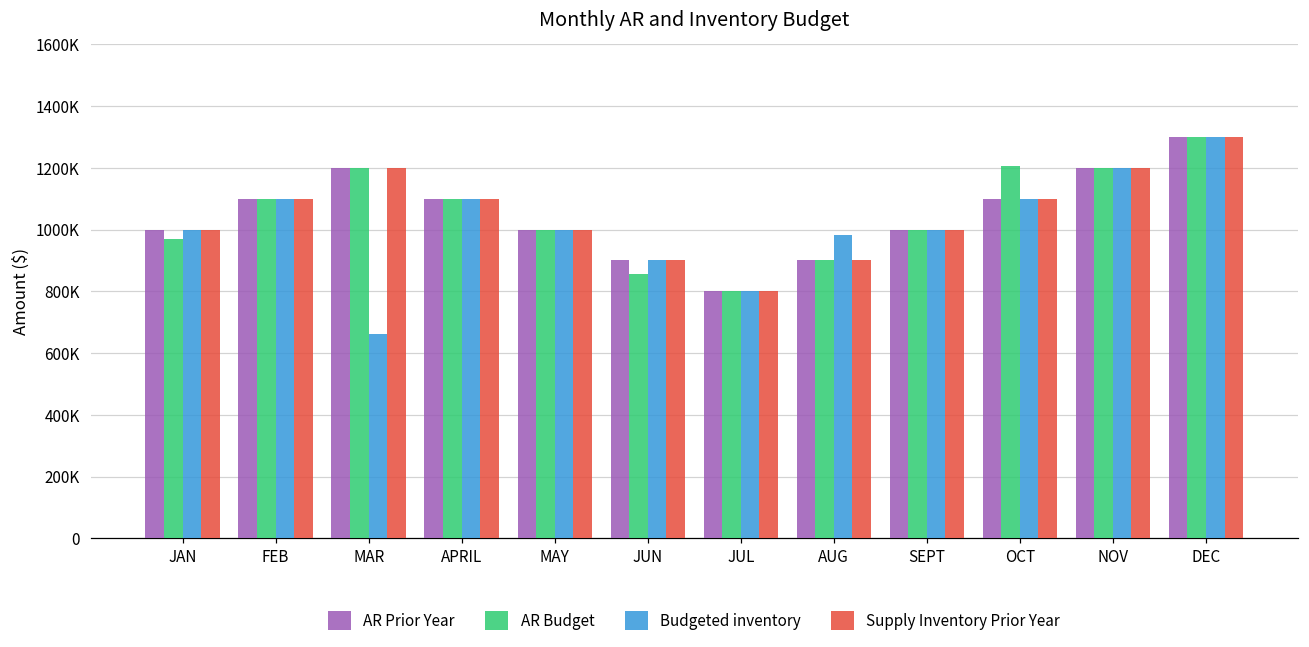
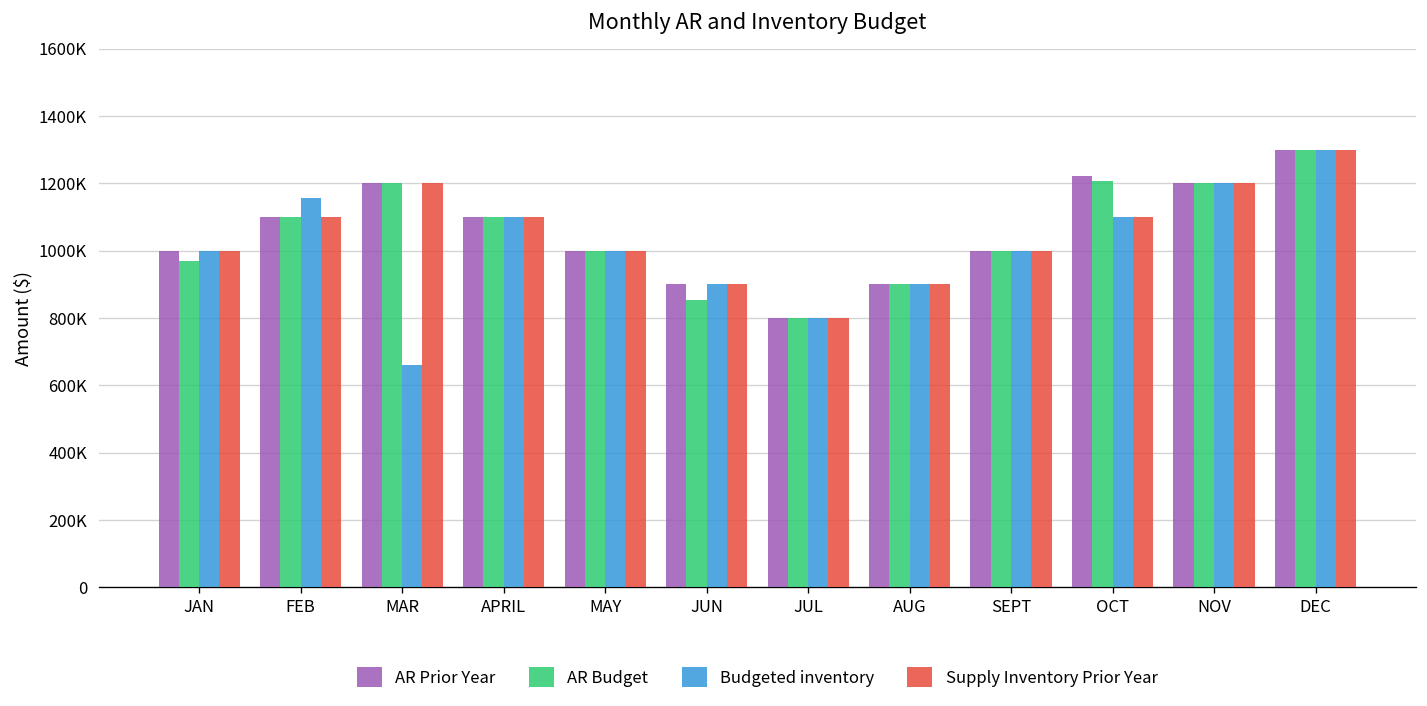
  {
    "AR Prior Year": {
      "JAN": 1000000,
      "FEB": 1100000,
      "MAR": 1200000,
      "APRIL": 1100000,
      "MAY": 1000000,
      "JUN": 900000,
      "JUL": 800000,
      "AUG": 900000,
      "SEPT": 1000000,
-     "OCT": 1100000,
+     "OCT": 1220000,
      "NOV": 1200000,
      "DEC": 1300000
    },
    "AR Budget": {
      "JAN": 970000,
      "FEB": 1100000,
      "MAR": 1200000,
      "APRIL": 1100000,
      "MAY": 1000000,
      "JUN": 850000,
      "JUL": 800000,
      "AUG": 900000,
      "SEPT": 1000000,
      "OCT": 1210000,
      "NOV": 1200000,
      "DEC": 1300000
    },
    "Budgeted inventory": {
      "JAN": 1000000,
-     "FEB": 1100000,
+     "FEB": 1160000,
      "MAR": 660000,
      "APRIL": 1100000,
      "MAY": 1000000,
      "JUN": 900000,
      "JUL": 800000,
-     "AUG": 980000,
+     "AUG": 900000,
      "SEPT": 1000000,
      "OCT": 1100000,
      "NOV": 1200000,
      "DEC": 1300000
    },
    "Supply Inventory Prior Year": {
      "JAN": 1000000,
      "FEB": 1100000,
      "MAR": 1200000,
      "APRIL": 1100000,
      "MAY": 1000000,
      "JUN": 900000,
      "JUL": 800000,
      "AUG": 900000,
      "SEPT": 1000000,
      "OCT": 1100000,
      "NOV": 1200000,
      "DEC": 1300000
    }
  }
